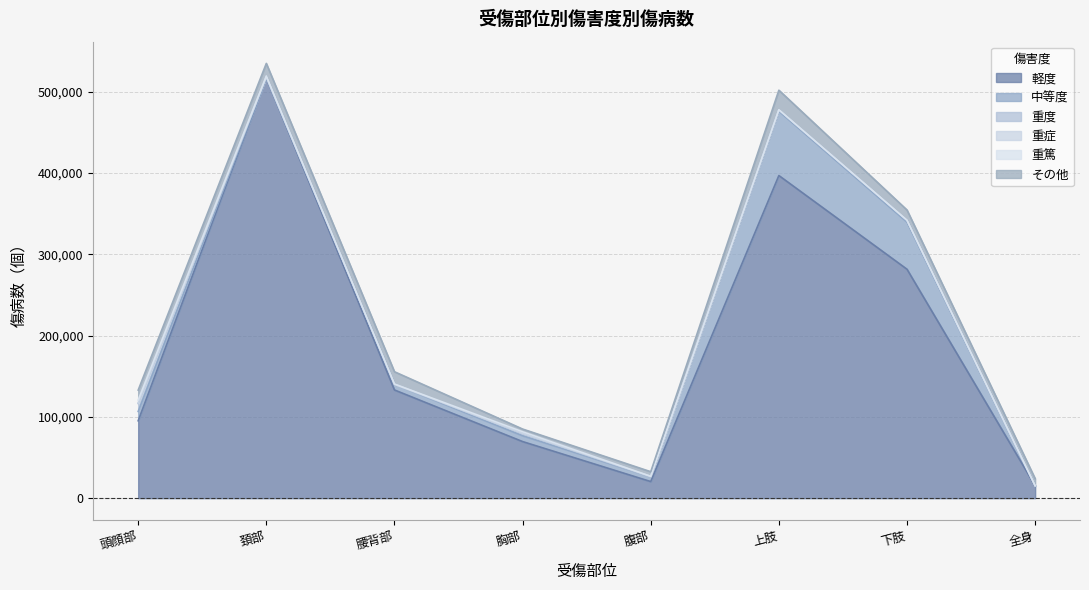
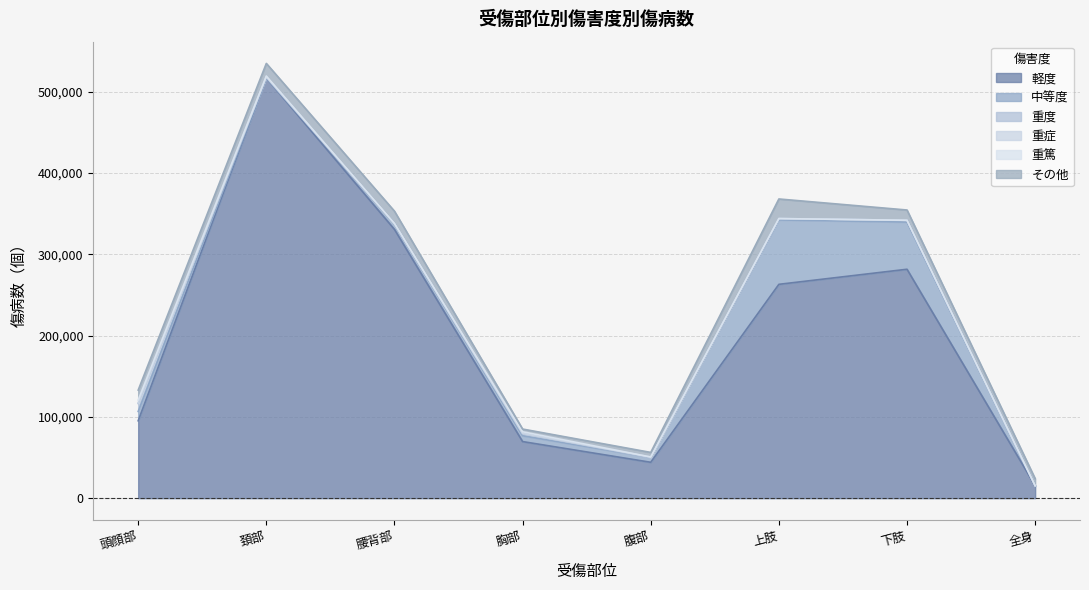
  {
    "軽度": {
      "頭顔部": "100,000",
-     "腰背部": "130,000",
+     "腰背部": "330,000",
      "胸部": "70,000",
-     "腹部": "20,000",
-     "上肢": "400,000",
+     "腹部": "40,000",
+     "上肢": "260,000",
      "下肢": "280,000"
    }
  }
